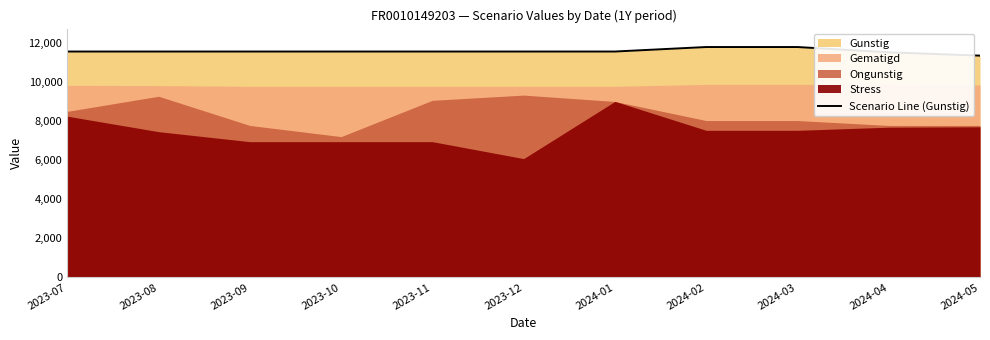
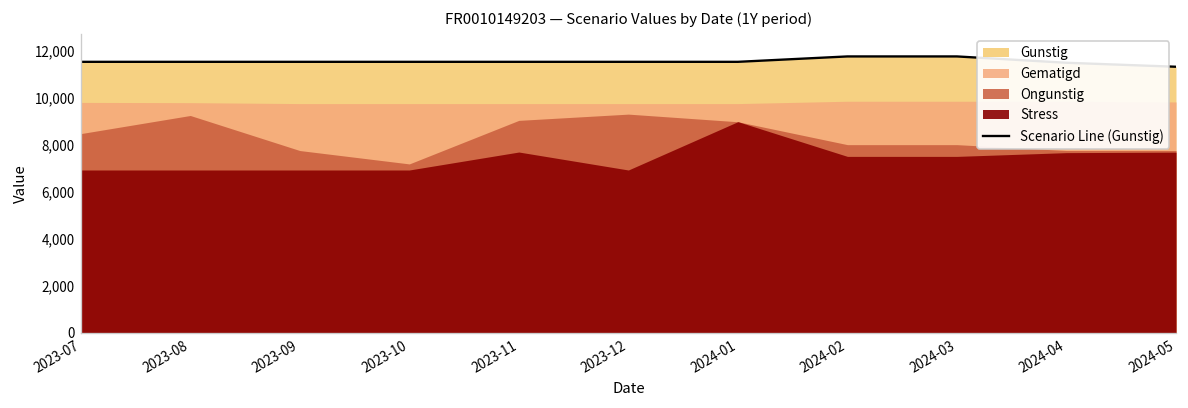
  {
    "Ongunstig": {
      "2023-07": "8,500",
      "2023-08": "9,300",
      "2023-09": "7,800",
      "2023-10": "7,200",
      "2023-11": "9,100",
      "2023-12": "9,300",
      "2024-02": "8,000",
      "2024-03": "8,000"
    },
    "Stress": {
-     "2023-07": "8,200",
-     "2023-08": "7,500",
+     "2023-07": "6,900",
+     "2023-08": "6,900",
      "2023-09": "6,900",
      "2023-10": "6,900",
-     "2023-11": "6,900",
-     "2023-12": "6,100",
+     "2023-11": "7,700",
+     "2023-12": "6,900",
      "2024-02": "7,500",
      "2024-03": "7,500"
    }
  }
